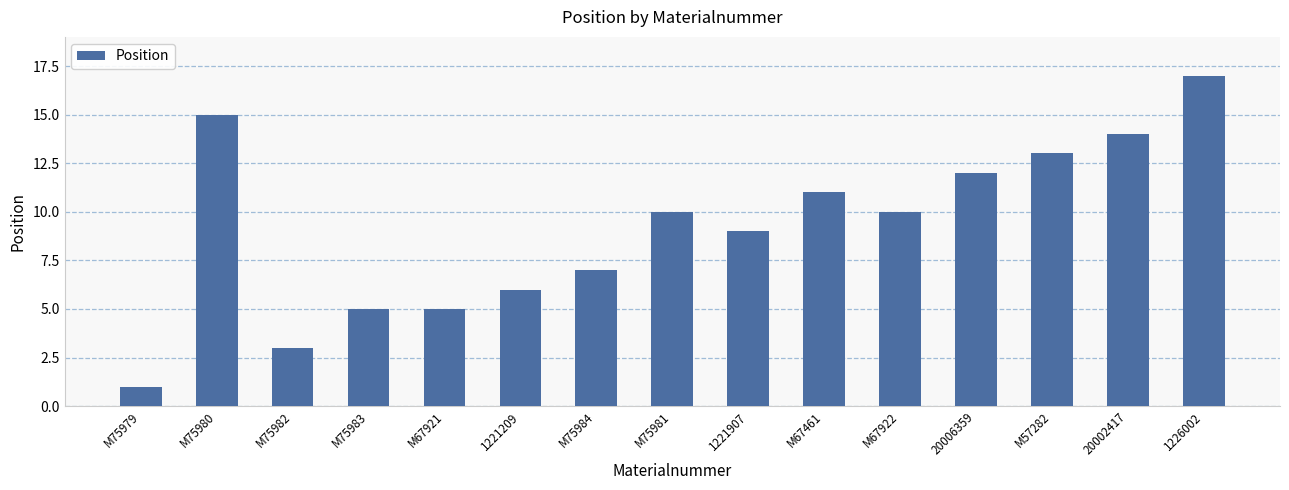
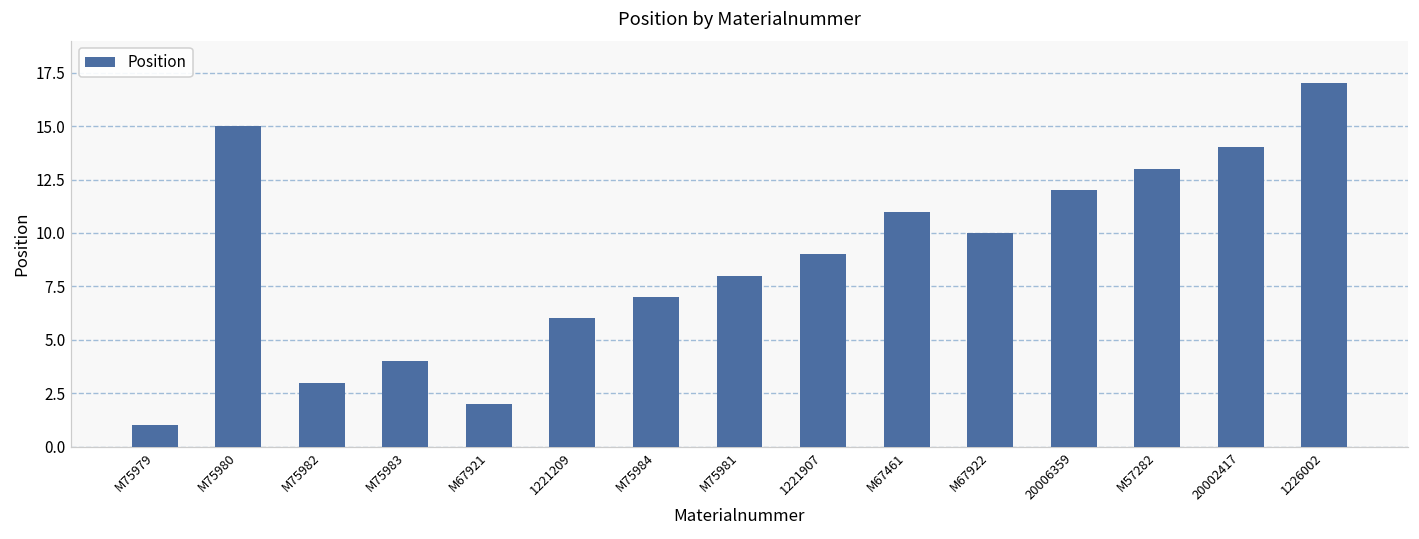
  {
    "M75979": 1,
    "M75980": 15,
    "M75982": 3,
-   "M75983": 5,
-   "M67921": 5,
+   "M75983": 4,
+   "M67921": 2,
    "1221209": 6,
    "M75984": 7,
-   "M75981": 10,
+   "M75981": 8,
    "1221907": 9,
    "M67461": 11,
    "M67922": 10,
    "20006359": 12,
    "M57282": 13,
    "20002417": 14,
    "1226002": 17
  }
